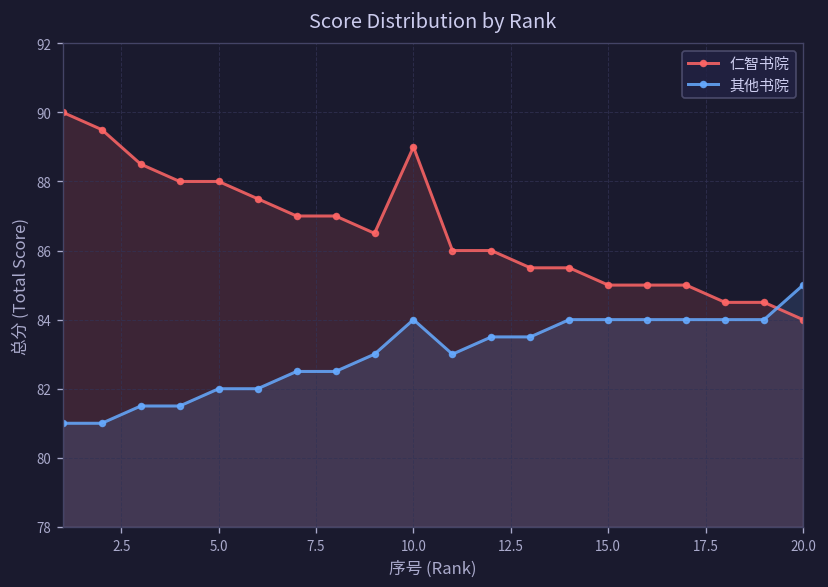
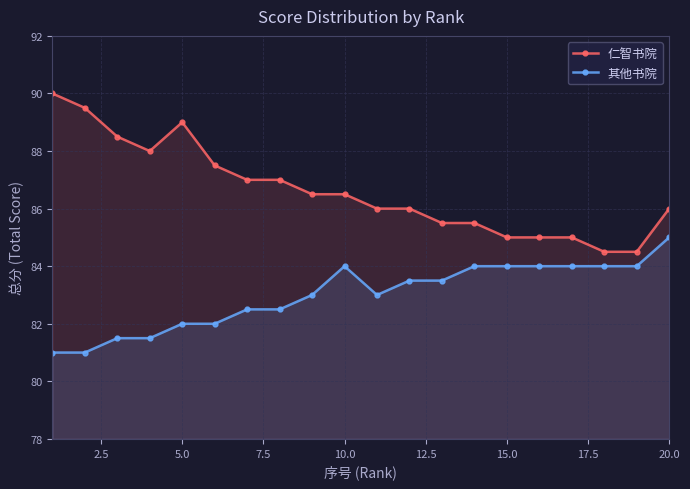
  {
    "仁智书院": {
-     "5.0": 88,
-     "10.0": 89.0,
+     "5.0": 89,
+     "10.0": 86.5,
      "15.0": 85.0,
-     "20.0": 84
+     "20.0": 86
    },
    "其他书院": {
      "5.0": 82.0,
      "10.0": 84.0,
      "15.0": 84.0,
      "20.0": 85.0
    }
  }
